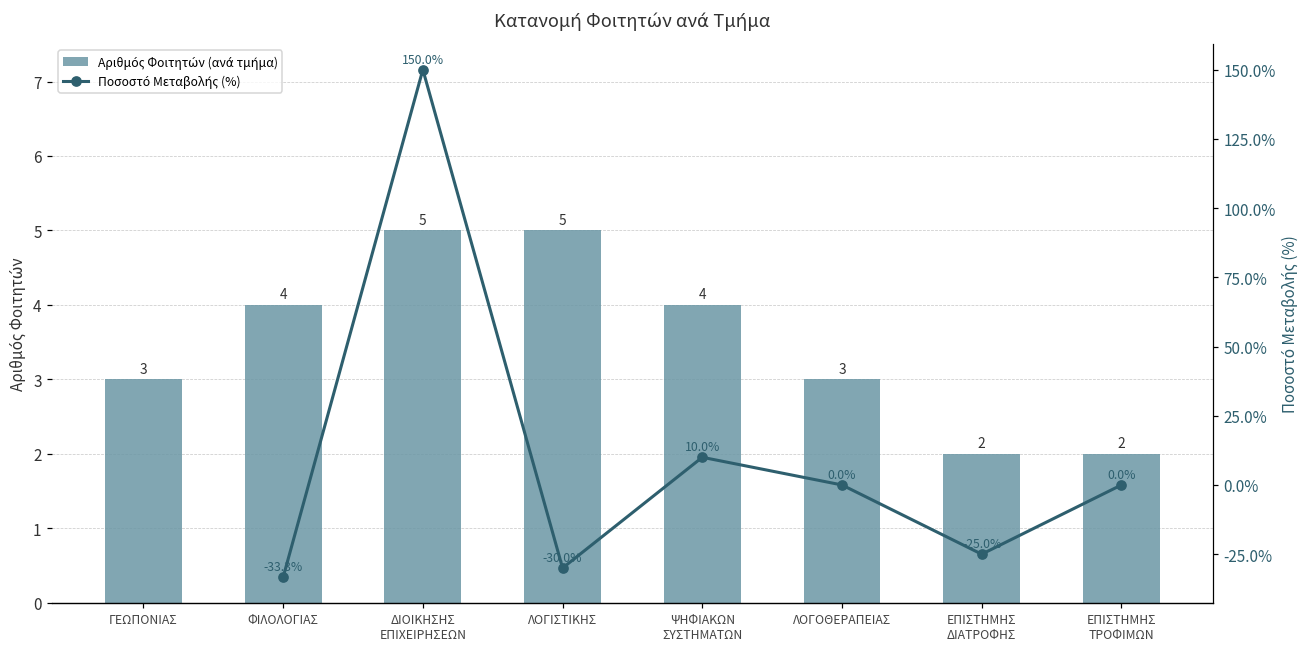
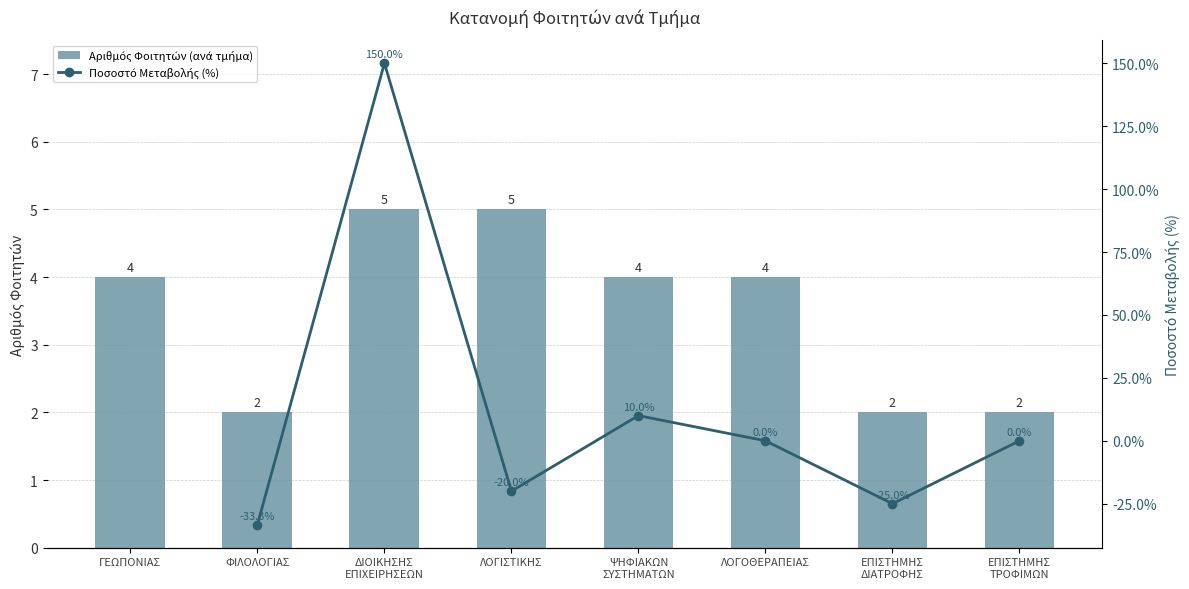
  {
    "Αριθμός Φοιτητών (ανά τμήμα)": {
-     "ΓΕΩΠΟΝΙΑΣ": "3",
-     "ΦΙΛΟΛΟΓΙΑΣ": "4",
+     "ΓΕΩΠΟΝΙΑΣ": "4",
+     "ΦΙΛΟΛΟΓΙΑΣ": "2",
      "ΔΙΟΙΚΗΣΗΣ ΕΠΙΧΕΙΡΗΣΕΩΝ": "5",
      "ΛΟΓΙΣΤΙΚΗΣ": "5",
      "ΨΗΦΙΑΚΩΝ ΣΥΣΤΗΜΑΤΩΝ": "4",
-     "ΛΟΓΟΘΕΡΑΠΕΙΑΣ": "3",
+     "ΛΟΓΟΘΕΡΑΠΕΙΑΣ": "4",
      "ΕΠΙΣΤΗΜΗΣ ΔΙΑΤΡΟΦΗΣ": "2",
      "ΕΠΙΣΤΗΜΗΣ ΤΡΟΦΙΜΩΝ": "2"
    },
    "Ποσοστό Μεταβολής (%)": {
      "ΦΙΛΟΛΟΓΙΑΣ": "-33.3%",
      "ΔΙΟΙΚΗΣΗΣ ΕΠΙΧΕΙΡΗΣΕΩΝ": "150.0%",
-     "ΛΟΓΙΣΤΙΚΗΣ": "-30.0%",
+     "ΛΟΓΙΣΤΙΚΗΣ": "-20.0%",
      "ΨΗΦΙΑΚΩΝ ΣΥΣΤΗΜΑΤΩΝ": "10.0%",
      "ΛΟΓΟΘΕΡΑΠΕΙΑΣ": "0.0%",
      "ΕΠΙΣΤΗΜΗΣ ΔΙΑΤΡΟΦΗΣ": "-25.0%",
      "ΕΠΙΣΤΗΜΗΣ ΤΡΟΦΙΜΩΝ": "0.0%"
    }
  }
